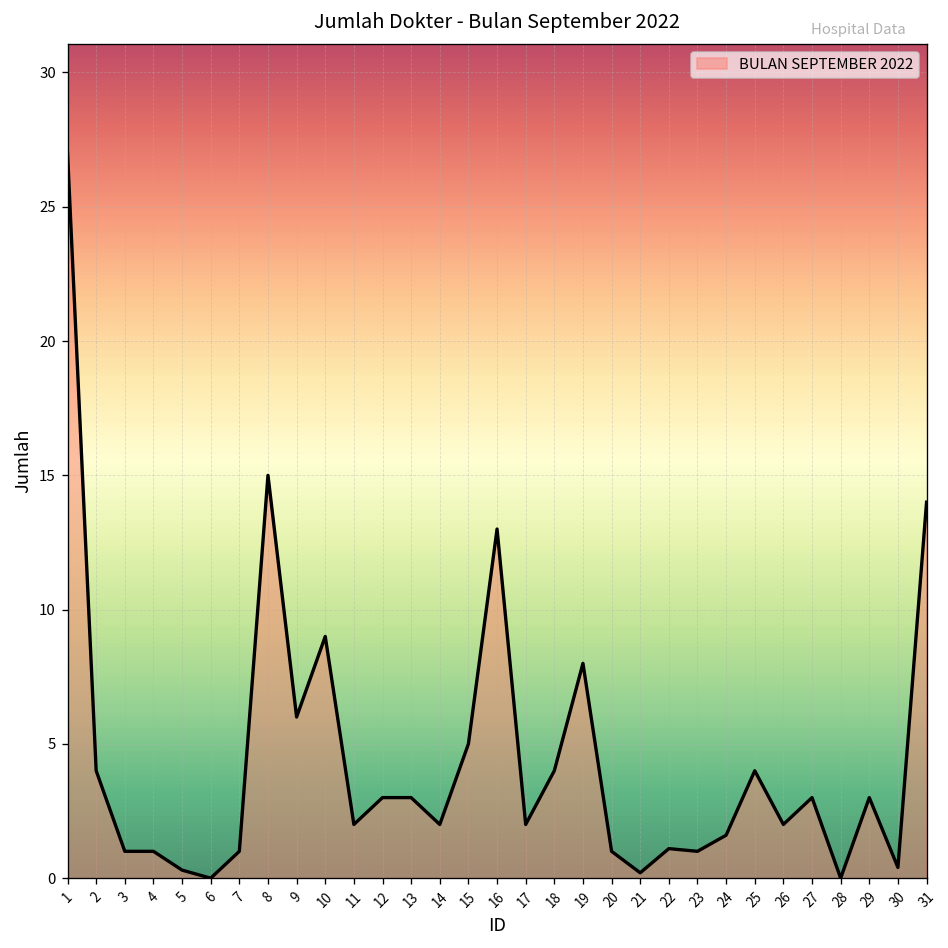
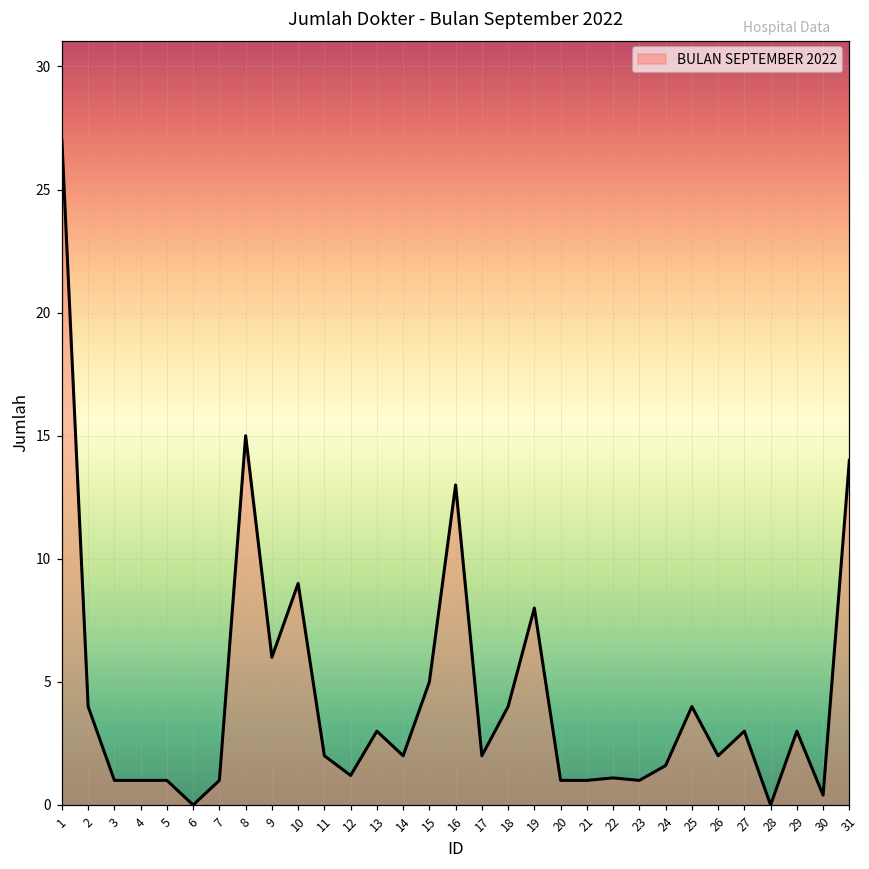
  {
    "1": 27.0,
    "2": 4.0,
    "3": 1.0,
    "4": 1.0,
-   "5": 0.3,
+   "5": 1.0,
    "6": 0.0,
    "7": 1.0,
    "8": 15.0,
    "9": 6.0,
    "10": 9.0,
    "11": 2.0,
-   "12": 3.0,
+   "12": 1.2,
    "13": 3.0,
    "14": 2.0,
    "15": 5.0,
    "16": 13.0,
    "17": 2.0,
    "18": 4.0,
    "19": 8.0,
    "20": 1.0,
-   "21": 0.2,
+   "21": 1.0,
    "22": 1.1,
    "23": 1.0,
    "24": 1.6,
    "25": 4.0,
    "26": 2.0,
    "27": 3.0,
    "28": 0.0,
    "29": 3.0,
    "30": 0.4,
    "31": 14.0
  }
